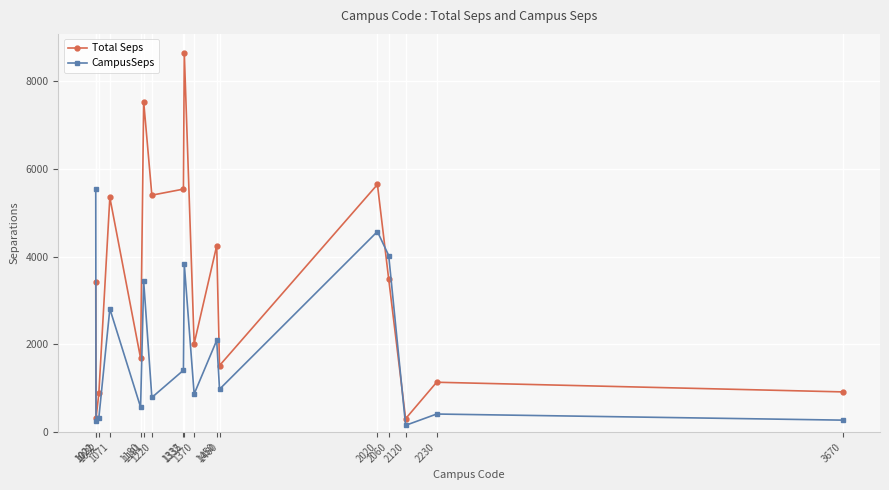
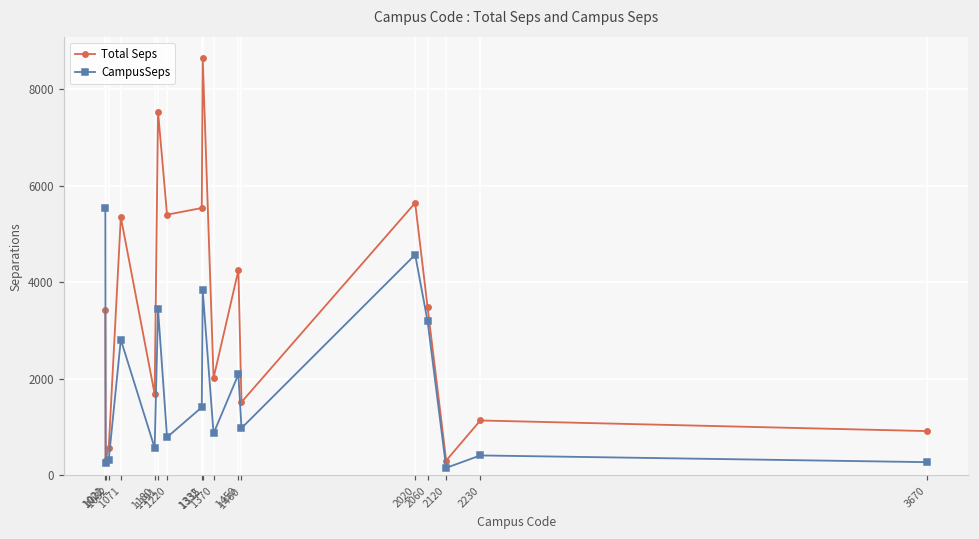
  {
    "Total Seps": {
      "1021": 3400,
      "1022": 300,
-     "1032": 900,
+     "1032": 600,
      "1071": 5400,
      "1180": 1700,
      "1191": 7500,
      "1220": 5400,
      "1332": 5500,
      "1335": 8700,
      "1370": 2000,
      "1450": 4300,
      "1460": 1500,
      "2020": 5600,
      "2060": 3500,
      "2120": 300,
      "2230": 1100,
      "3670": 900
    },
    "CampusSeps": {
      "1021": 5500,
      "1022": 300,
      "1032": 300,
      "1071": 2800,
      "1180": 600,
      "1191": 3400,
      "1220": 800,
      "1332": 1400,
      "1335": 3800,
      "1370": 900,
      "1450": 2100,
      "1460": 1000,
      "2020": 4600,
-     "2060": 4000,
+     "2060": 3200,
      "2120": 200,
      "2230": 400,
      "3670": 300
    }
  }
